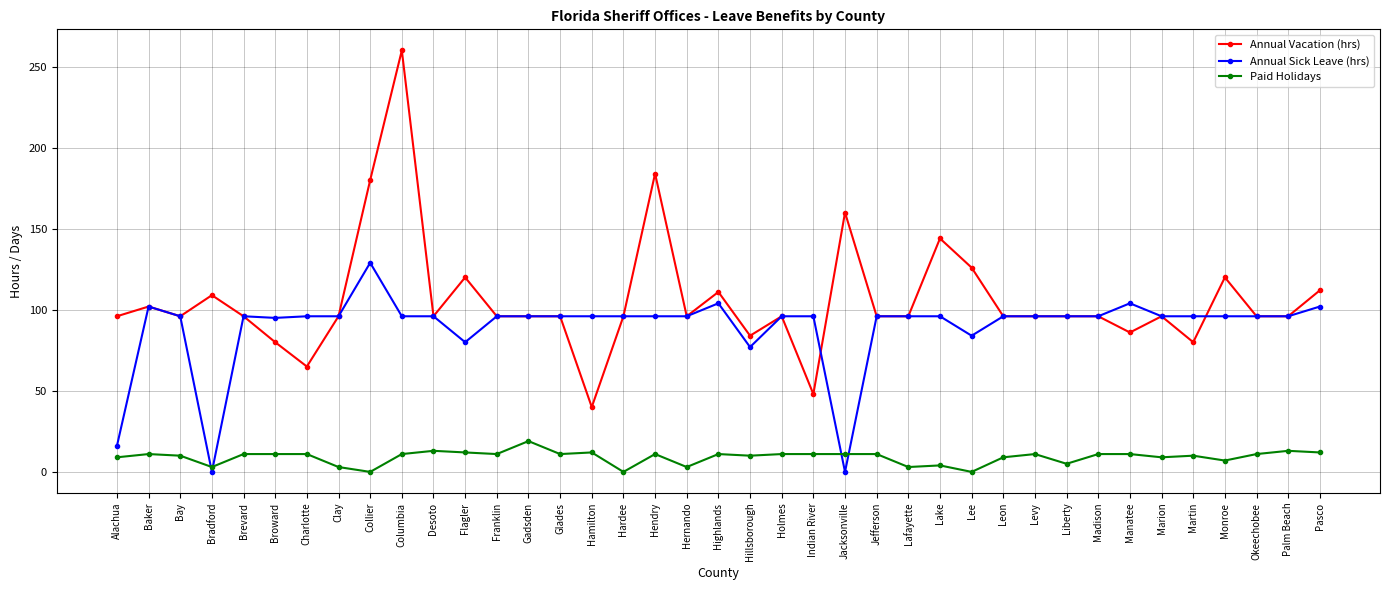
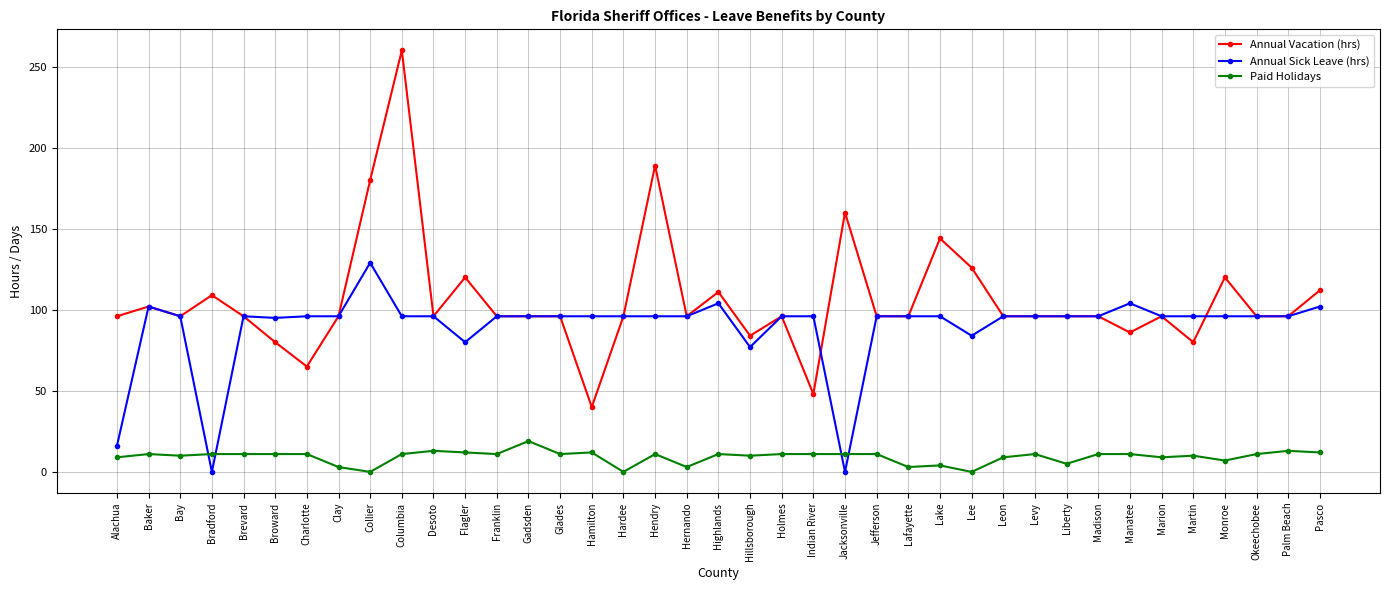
  {
    "Annual Vacation (hrs)": {
      "Alachua": 96,
      "Bradford": 109,
      "Broward": 80,
      "Charlotte": 65,
      "Collier": 180,
      "Columbia": 260,
      "Flagler": 120,
      "Hamilton": 40,
-     "Hendry": 184,
+     "Hendry": 189,
      "Highlands": 111,
      "Hillsborough": 84,
      "Indian River": 48,
      "Jacksonville": 160,
      "Lake": 144,
      "Lee": 126,
      "Manatee": 86,
      "Martin": 80,
      "Monroe": 120,
      "Pasco": 112
    },
    "Annual Sick Leave (hrs)": {
      "Alachua": 16,
      "Bradford": 0,
      "Broward": 95,
      "Charlotte": 96,
      "Collier": 129,
      "Columbia": 96,
      "Flagler": 80,
      "Hamilton": 96,
      "Hendry": 96,
      "Highlands": 104,
      "Hillsborough": 77,
      "Indian River": 96,
      "Jacksonville": 0,
      "Lake": 96,
      "Lee": 84,
      "Manatee": 104,
      "Martin": 96,
      "Monroe": 96,
      "Pasco": 102
    },
    "Paid Holidays": {
      "Alachua": 9,
      "Baker": 11,
      "Bay": 10,
-     "Bradford": 3,
+     "Bradford": 11,
      "Brevard": 11,
      "Broward": 11,
      "Charlotte": 11,
      "Clay": 3,
      "Collier": 0,
      "Columbia": 11,
      "Desoto": 13,
      "Flagler": 12,
      "Franklin": 11,
      "Gadsden": 19,
      "Glades": 11,
      "Hamilton": 12,
      "Hardee": 0,
      "Hendry": 11,
      "Hernando": 3,
      "Highlands": 11,
      "Hillsborough": 10,
      "Holmes": 11,
      "Indian River": 11,
      "Jacksonville": 11,
      "Jefferson": 11,
      "Lafayette": 3,
      "Lake": 4,
      "Lee": 0,
      "Leon": 9,
      "Levy": 11,
      "Liberty": 5,
      "Madison": 11,
      "Manatee": 11,
      "Marion": 9,
      "Martin": 10,
      "Monroe": 7,
      "Okeechobee": 11,
      "Palm Beach": 13,
      "Pasco": 12
    }
  }
